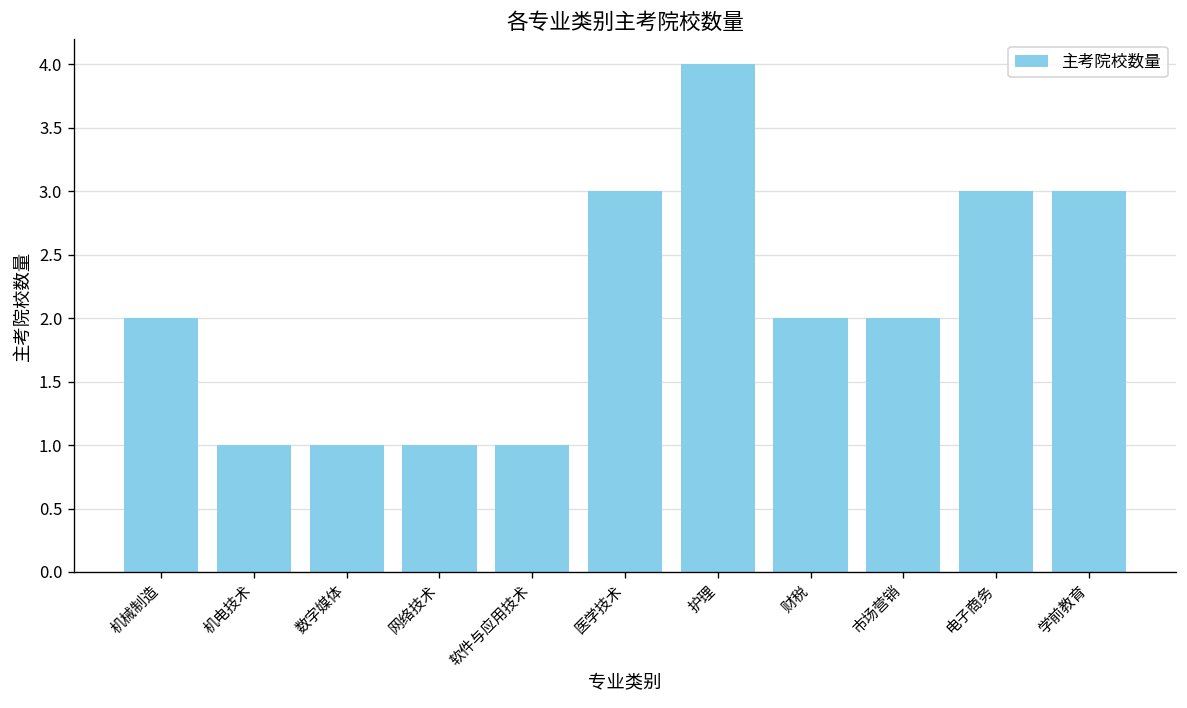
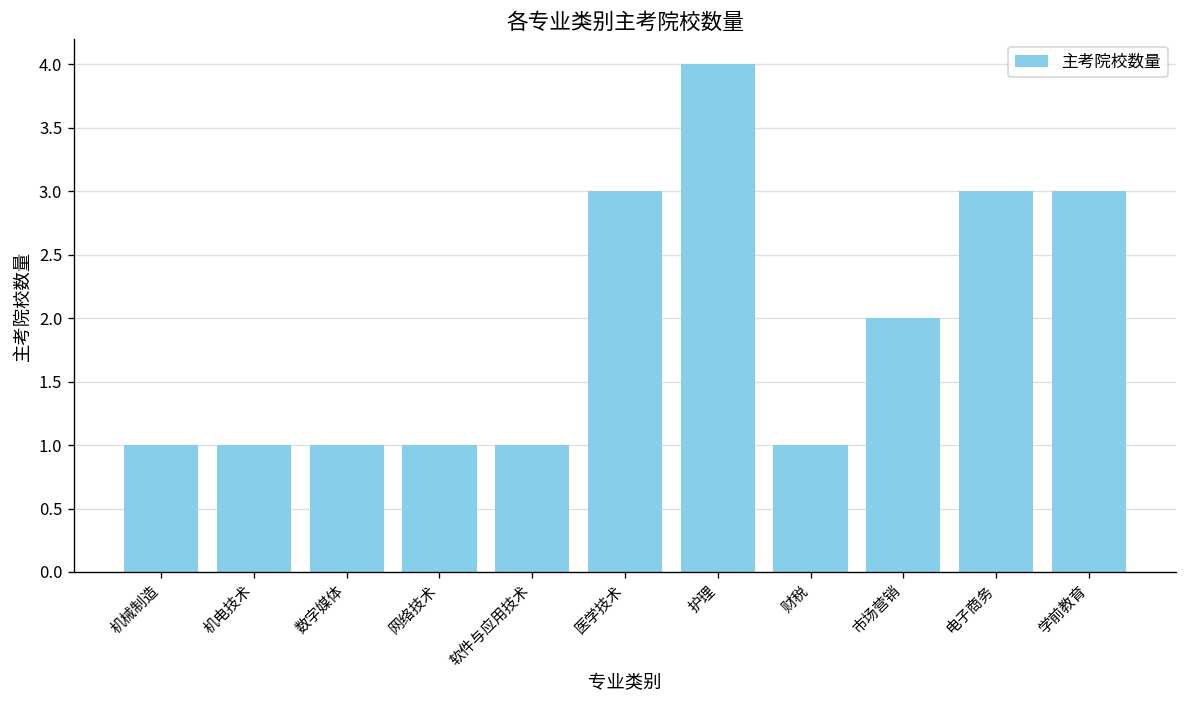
  {
-   "机械制造": 2,
+   "机械制造": 1,
    "机电技术": 1,
    "数字媒体": 1,
    "网络技术": 1,
    "软件与应用技术": 1,
    "医学技术": 3,
    "护理": 4,
-   "财税": 2,
+   "财税": 1,
    "市场营销": 2,
    "电子商务": 3,
    "学前教育": 3
  }
